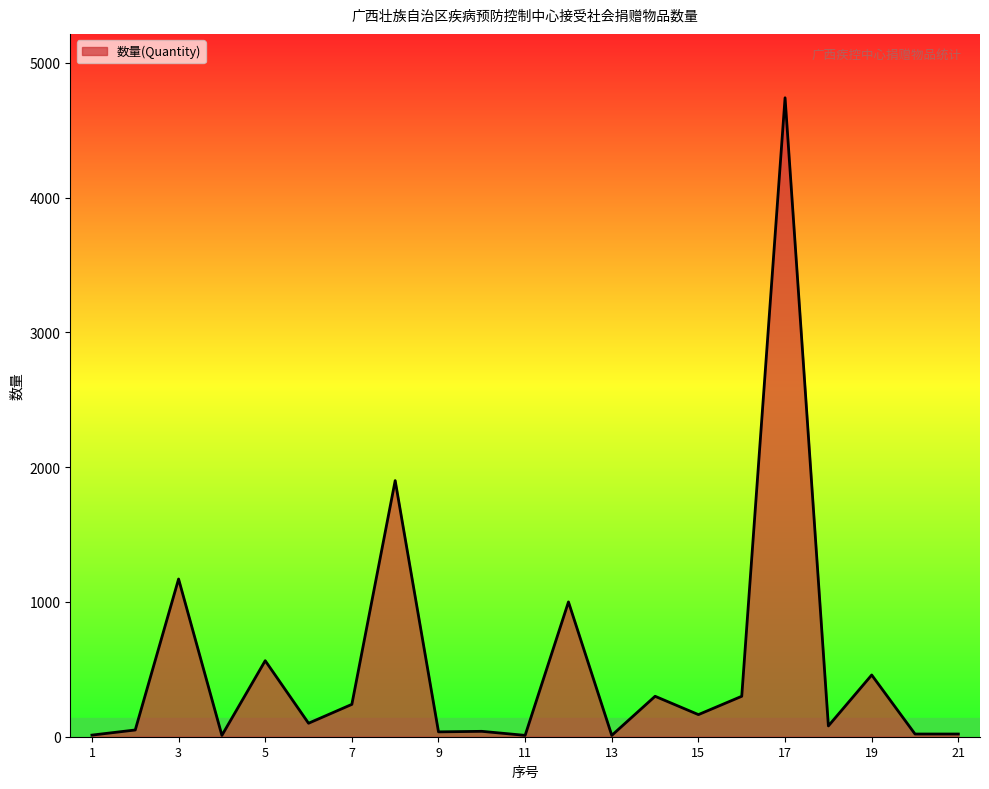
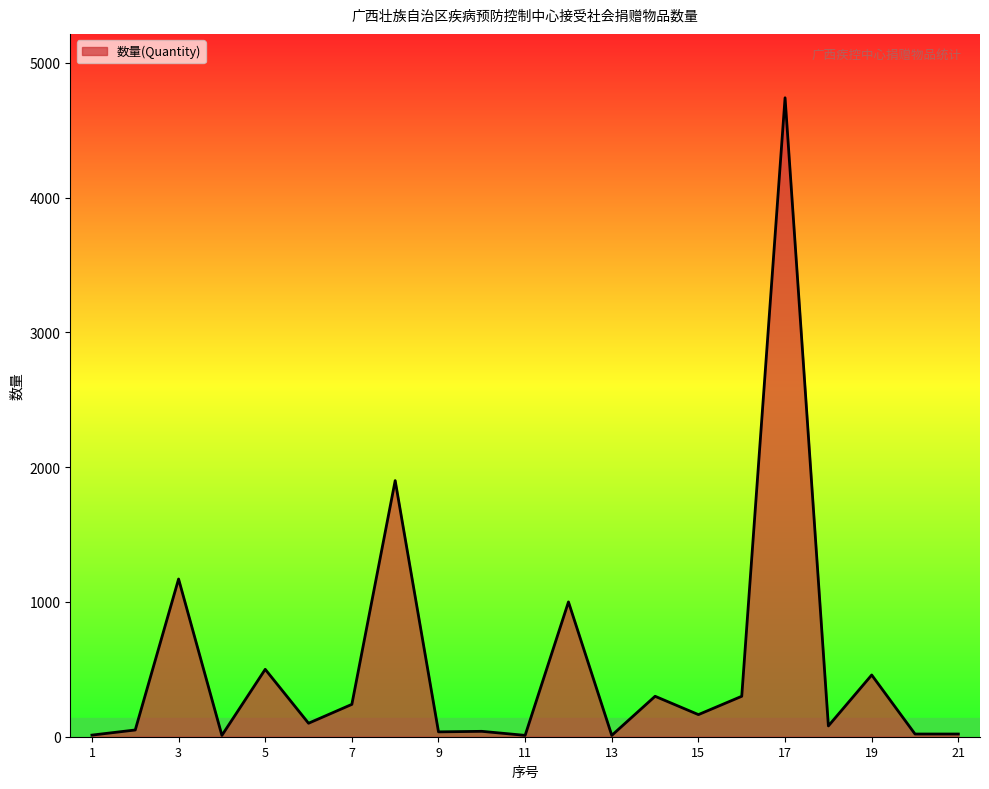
  {
    "3": 1170,
-   "5": 560,
+   "5": 500,
    "7": 240,
    "15": 160,
    "17": 4740,
    "19": 460
  }
